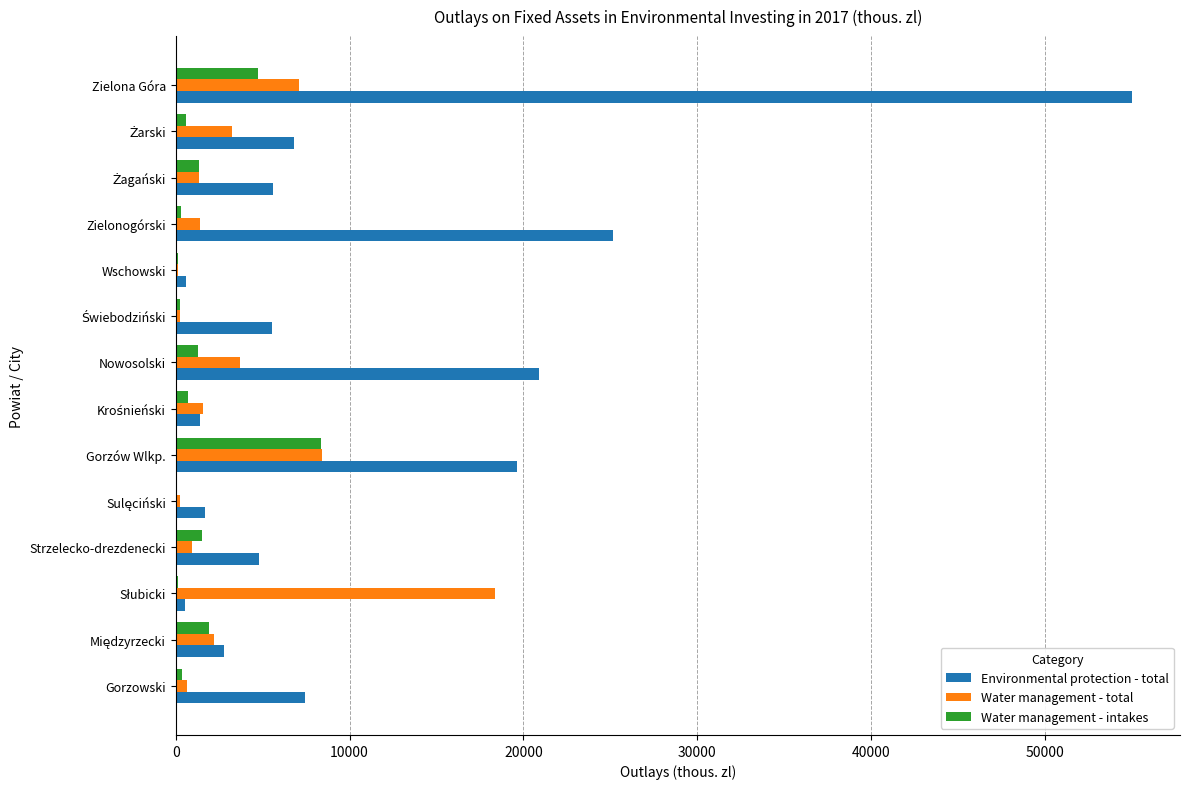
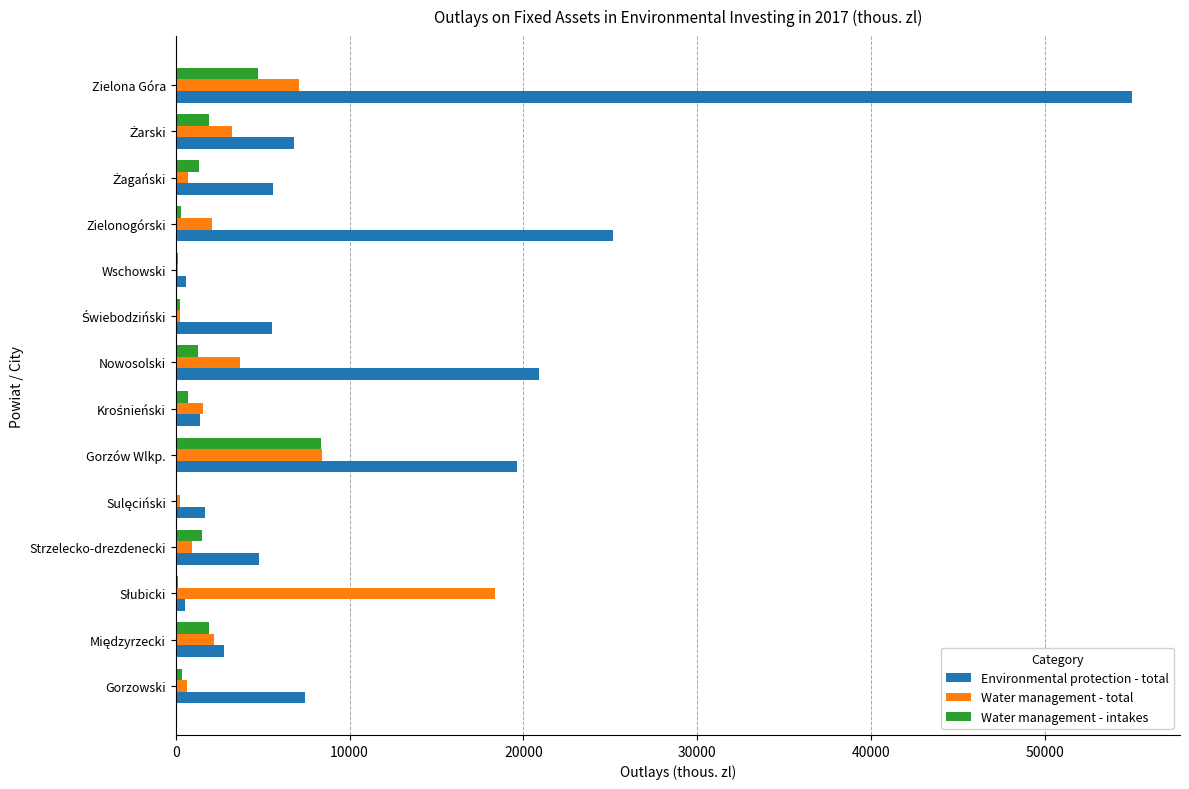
  {
    "Environmental protection - total": {
      "Zielona Góra": 55000,
      "Żarski": 6800,
      "Żagański": 5600,
      "Zielonogórski": 25100,
      "Wschowski": 600,
      "Świebodziński": 5500,
      "Nowosolski": 20900,
      "Krośnieński": 1400,
      "Gorzów Wlkp.": 19700,
      "Sulęciński": 1700,
      "Strzelecko-drezdenecki": 4800,
      "Słubicki": 500,
      "Międzyrzecki": 2800,
      "Gorzowski": 7400
    },
    "Water management - total": {
      "Zielona Góra": 7100,
      "Żarski": 3200,
-     "Żagański": 1400,
-     "Zielonogórski": 1400,
+     "Żagański": 700,
+     "Zielonogórski": 2100,
      "Świebodziński": 200,
      "Nowosolski": 3700,
      "Krośnieński": 1600,
      "Gorzów Wlkp.": 8400,
      "Sulęciński": 200,
      "Strzelecko-drezdenecki": 900,
      "Słubicki": 18400,
      "Międzyrzecki": 2200,
      "Gorzowski": 600
    },
    "Water management - intakes": {
      "Zielona Góra": 4700,
-     "Żarski": 600,
+     "Żarski": 1900,
      "Żagański": 1400,
      "Zielonogórski": 300,
      "Świebodziński": 200,
      "Nowosolski": 1300,
      "Krośnieński": 700,
      "Gorzów Wlkp.": 8400,
      "Strzelecko-drezdenecki": 1500,
      "Międzyrzecki": 1900,
      "Gorzowski": 300
    }
  }
